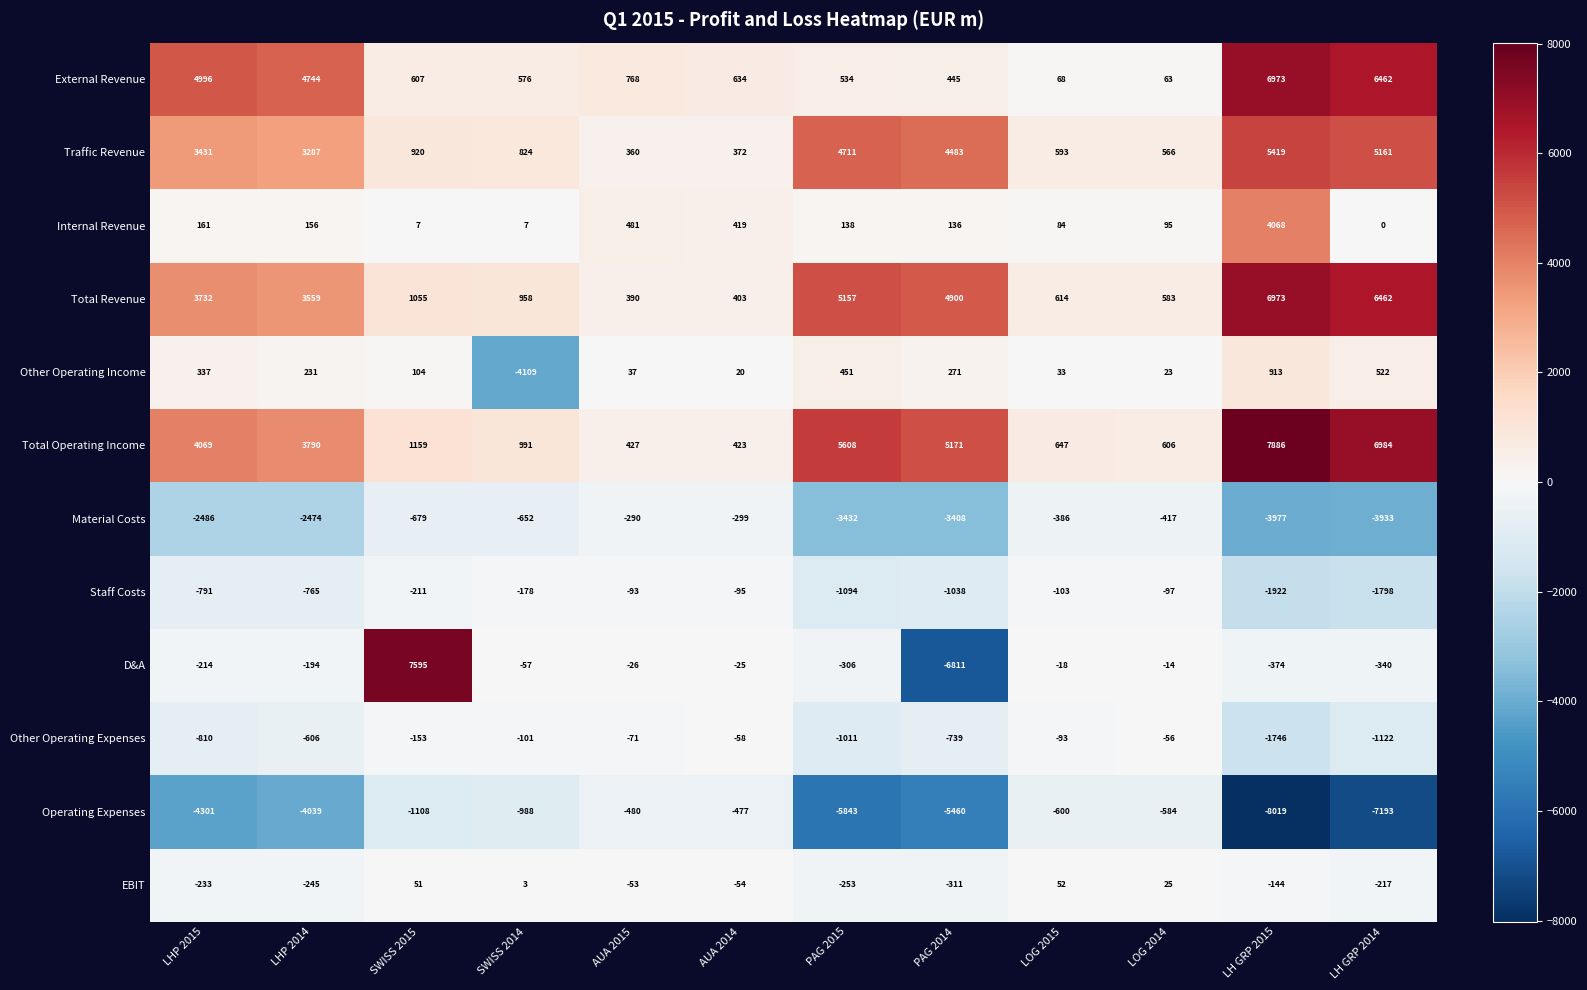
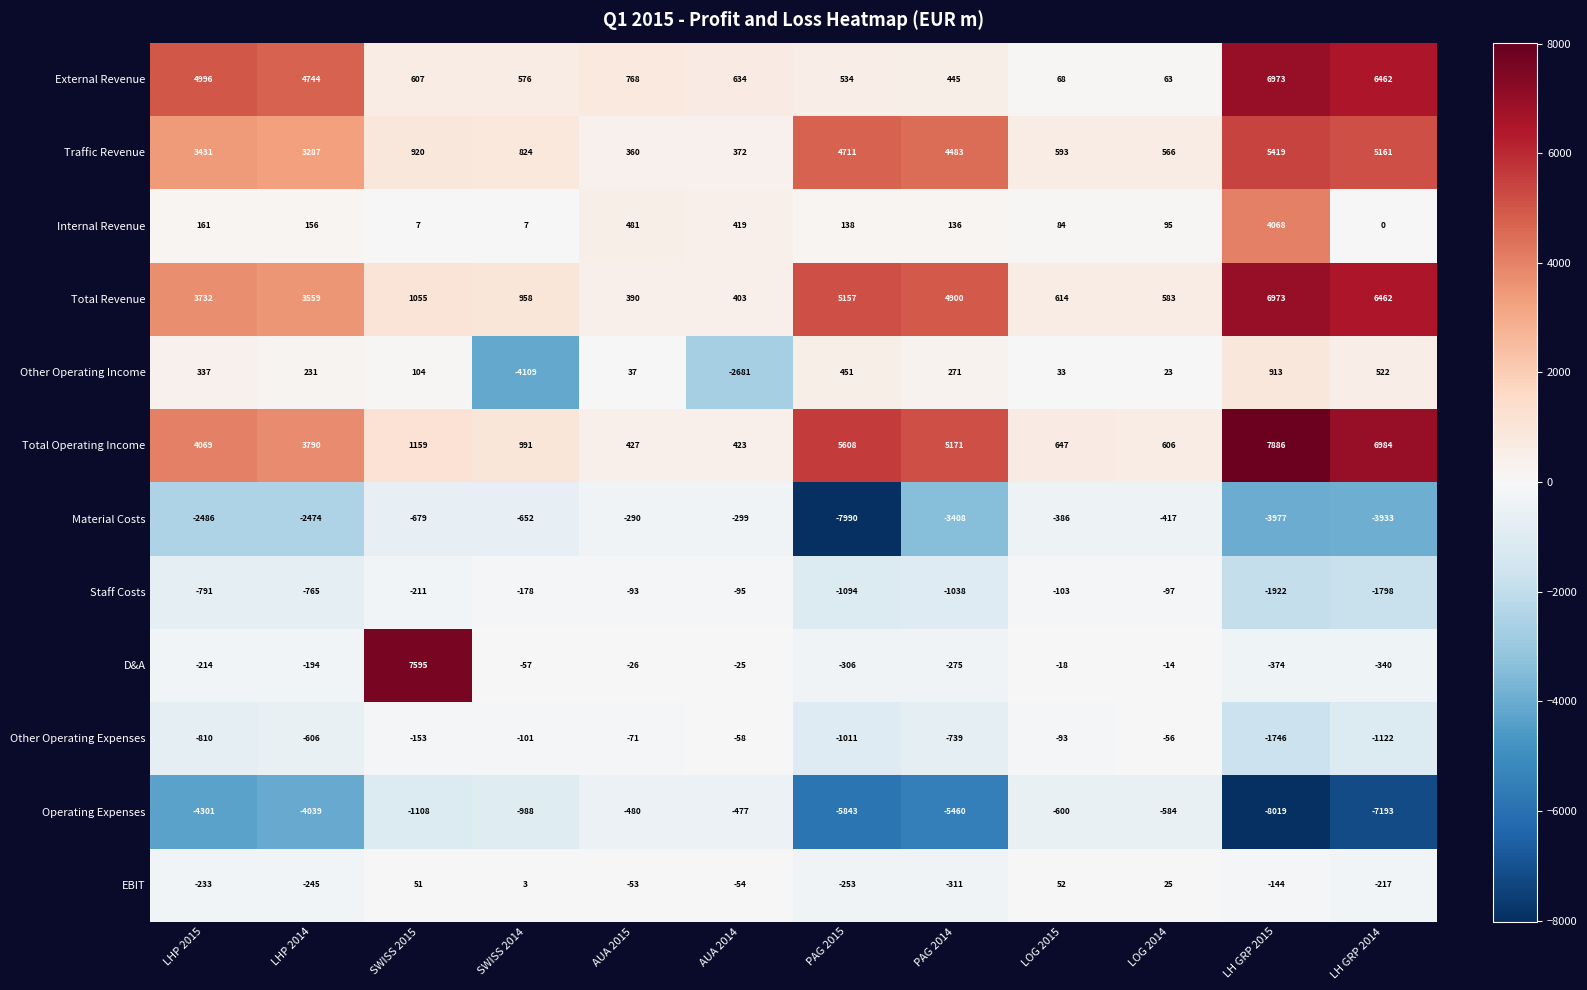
  {
    "External Revenue": {
      "LHP 2015": 4996,
      "LHP 2014": 4744,
      "SWISS 2015": 607,
      "SWISS 2014": 576,
      "AUA 2015": 768,
      "AUA 2014": 634,
      "PAG 2015": 534,
      "PAG 2014": 445,
      "LOG 2015": 68,
      "LOG 2014": 63,
      "LH GRP 2015": 6973,
      "LH GRP 2014": 6462
    },
    "Traffic Revenue": {
      "LHP 2015": 3431,
      "LHP 2014": 3287,
      "SWISS 2015": 920,
      "SWISS 2014": 824,
      "AUA 2015": 360,
      "AUA 2014": 372,
      "PAG 2015": 4711,
      "PAG 2014": 4483,
      "LOG 2015": 593,
      "LOG 2014": 566,
      "LH GRP 2015": 5419,
      "LH GRP 2014": 5161
    },
    "Internal Revenue": {
      "LHP 2015": 161,
      "LHP 2014": 156,
      "SWISS 2015": 7,
      "SWISS 2014": 7,
      "AUA 2015": 481,
      "AUA 2014": 419,
      "PAG 2015": 138,
      "PAG 2014": 136,
      "LOG 2015": 84,
      "LOG 2014": 95,
      "LH GRP 2015": 4068,
      "LH GRP 2014": 0
    },
    "Total Revenue": {
      "LHP 2015": 3732,
      "LHP 2014": 3559,
      "SWISS 2015": 1055,
      "SWISS 2014": 958,
      "AUA 2015": 390,
      "AUA 2014": 403,
      "PAG 2015": 5157,
      "PAG 2014": 4900,
      "LOG 2015": 614,
      "LOG 2014": 583,
      "LH GRP 2015": 6973,
      "LH GRP 2014": 6462
    },
    "Other Operating Income": {
      "LHP 2015": 337,
      "LHP 2014": 231,
      "SWISS 2015": 104,
      "SWISS 2014": -4109,
      "AUA 2015": 37,
-     "AUA 2014": 20,
+     "AUA 2014": -2681,
      "PAG 2015": 451,
      "PAG 2014": 271,
      "LOG 2015": 33,
      "LOG 2014": 23,
      "LH GRP 2015": 913,
      "LH GRP 2014": 522
    },
    "Total Operating Income": {
      "LHP 2015": 4069,
      "LHP 2014": 3790,
      "SWISS 2015": 1159,
      "SWISS 2014": 991,
      "AUA 2015": 427,
      "AUA 2014": 423,
      "PAG 2015": 5608,
      "PAG 2014": 5171,
      "LOG 2015": 647,
      "LOG 2014": 606,
      "LH GRP 2015": 7886,
      "LH GRP 2014": 6984
    },
    "Material Costs": {
      "LHP 2015": -2486,
      "LHP 2014": -2474,
      "SWISS 2015": -679,
      "SWISS 2014": -652,
      "AUA 2015": -290,
      "AUA 2014": -299,
-     "PAG 2015": -3432,
+     "PAG 2015": -7990,
      "PAG 2014": -3408,
      "LOG 2015": -386,
      "LOG 2014": -417,
      "LH GRP 2015": -3977,
      "LH GRP 2014": -3933
    },
    "Staff Costs": {
      "LHP 2015": -791,
      "LHP 2014": -765,
      "SWISS 2015": -211,
      "SWISS 2014": -178,
      "AUA 2015": -93,
      "AUA 2014": -95,
      "PAG 2015": -1094,
      "PAG 2014": -1038,
      "LOG 2015": -103,
      "LOG 2014": -97,
      "LH GRP 2015": -1922,
      "LH GRP 2014": -1798
    },
    "D&A": {
      "LHP 2015": -214,
      "LHP 2014": -194,
      "SWISS 2015": 7595,
      "SWISS 2014": -57,
      "AUA 2015": -26,
      "AUA 2014": -25,
      "PAG 2015": -306,
-     "PAG 2014": -6811,
+     "PAG 2014": -275,
      "LOG 2015": -18,
      "LOG 2014": -14,
      "LH GRP 2015": -374,
      "LH GRP 2014": -340
    },
    "Other Operating Expenses": {
      "LHP 2015": -810,
      "LHP 2014": -606,
      "SWISS 2015": -153,
      "SWISS 2014": -101,
      "AUA 2015": -71,
      "AUA 2014": -58,
      "PAG 2015": -1011,
      "PAG 2014": -739,
      "LOG 2015": -93,
      "LOG 2014": -56,
      "LH GRP 2015": -1746,
      "LH GRP 2014": -1122
    },
    "Operating Expenses": {
      "LHP 2015": -4301,
      "LHP 2014": -4039,
      "SWISS 2015": -1108,
      "SWISS 2014": -988,
      "AUA 2015": -480,
      "AUA 2014": -477,
      "PAG 2015": -5843,
      "PAG 2014": -5460,
      "LOG 2015": -600,
      "LOG 2014": -584,
      "LH GRP 2015": -8019,
      "LH GRP 2014": -7193
    },
    "EBIT": {
      "LHP 2015": -233,
      "LHP 2014": -245,
      "SWISS 2015": 51,
      "SWISS 2014": 3,
      "AUA 2015": -53,
      "AUA 2014": -54,
      "PAG 2015": -253,
      "PAG 2014": -311,
      "LOG 2015": 52,
      "LOG 2014": 25,
      "LH GRP 2015": -144,
      "LH GRP 2014": -217
    }
  }
